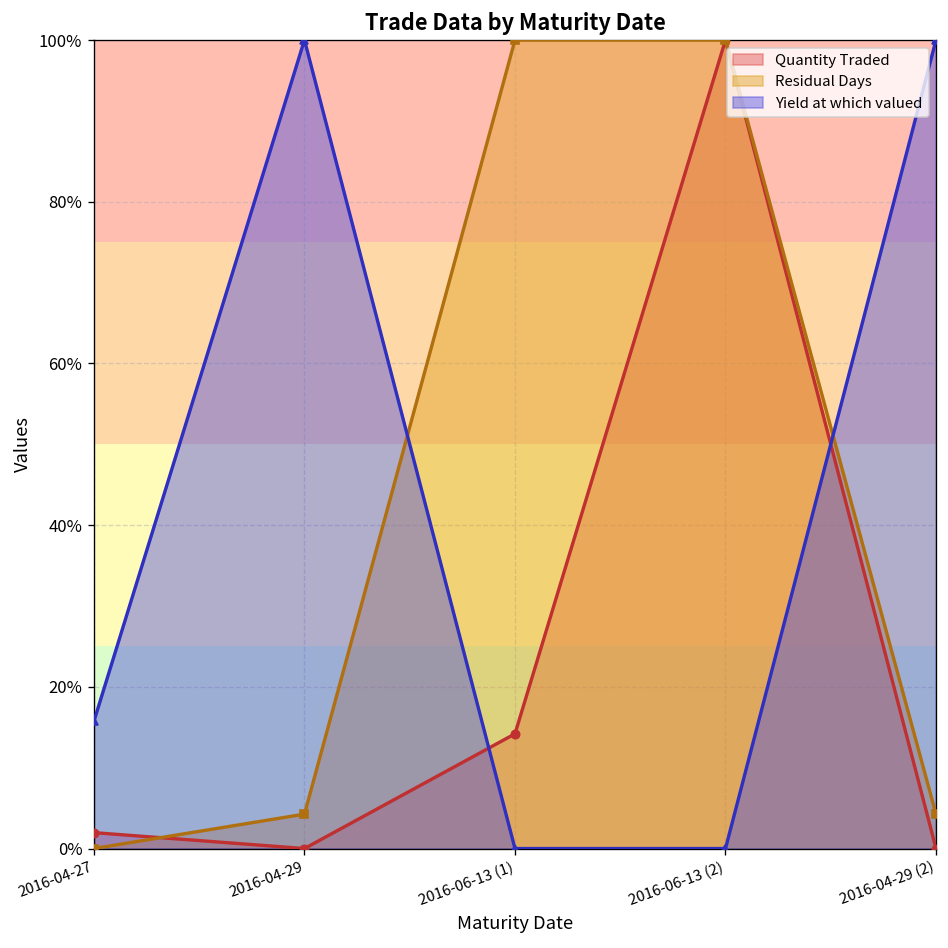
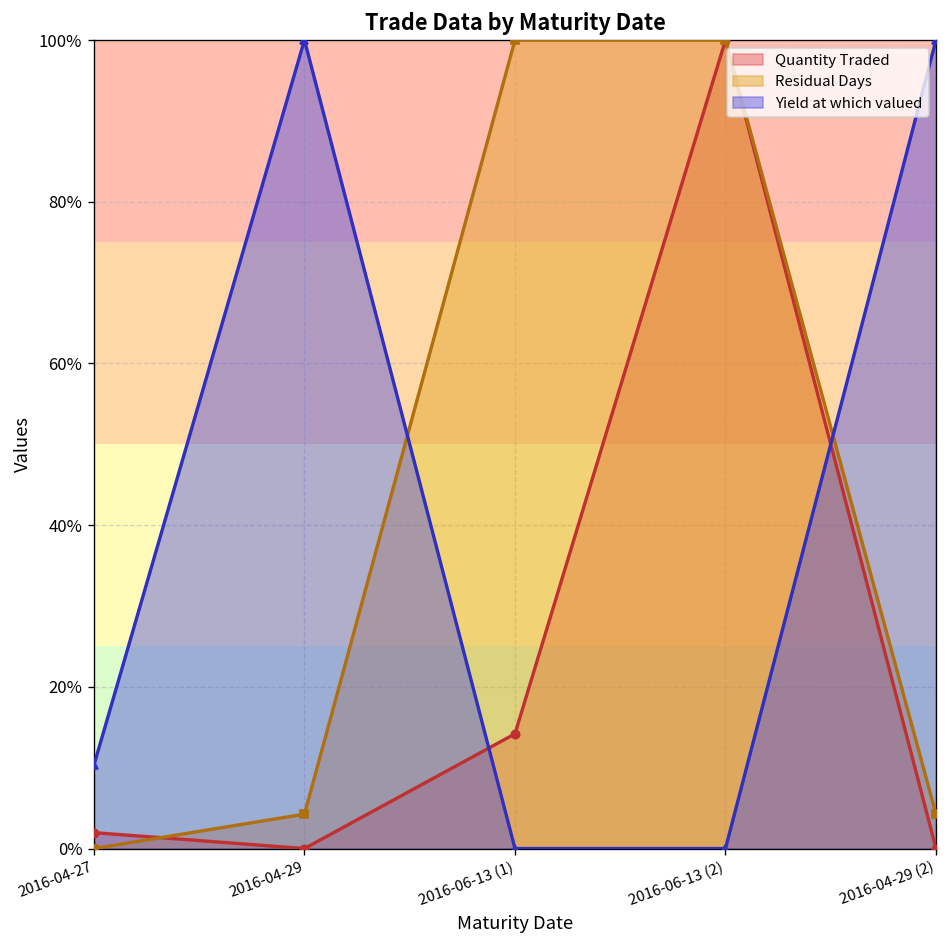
  {
    "Quantity Traded": {
      "2016-04-27": "2%",
      "2016-04-29": "0%",
      "2016-06-13 (1)": "14%",
      "2016-04-29 (2)": "0%"
    },
    "Residual Days": {
      "2016-04-27": "0%",
      "2016-04-29": "4%",
      "2016-06-13 (1)": "100%",
      "2016-04-29 (2)": "4%"
    },
    "Yield at which valued": {
-     "2016-04-27": "16%",
+     "2016-04-27": "10%",
      "2016-04-29": "100%",
      "2016-06-13 (1)": "0%",
      "2016-06-13 (2)": "0%",
      "2016-04-29 (2)": "100%"
    }
  }
